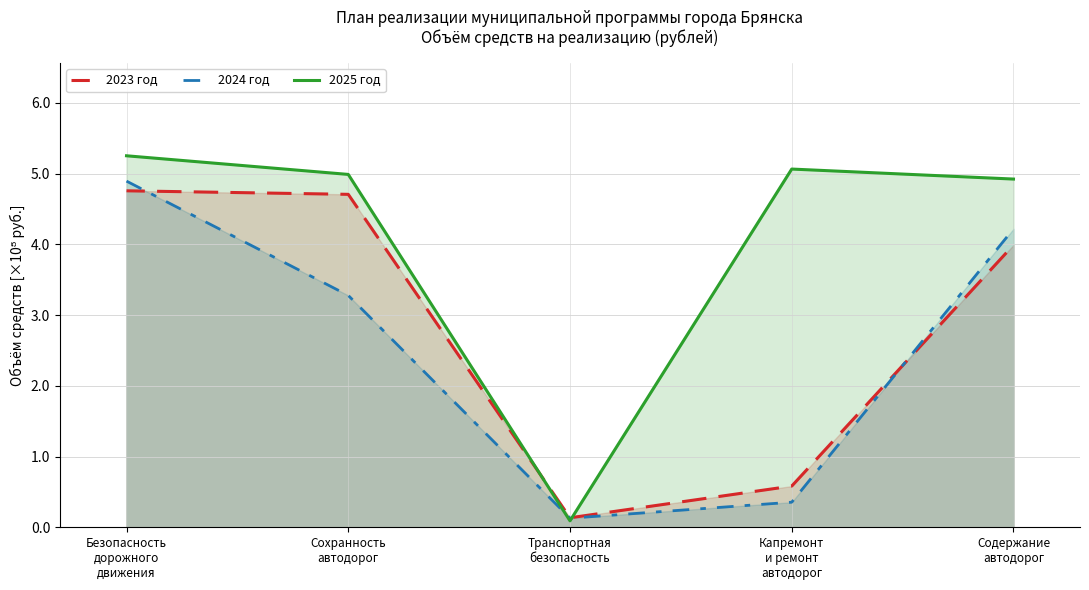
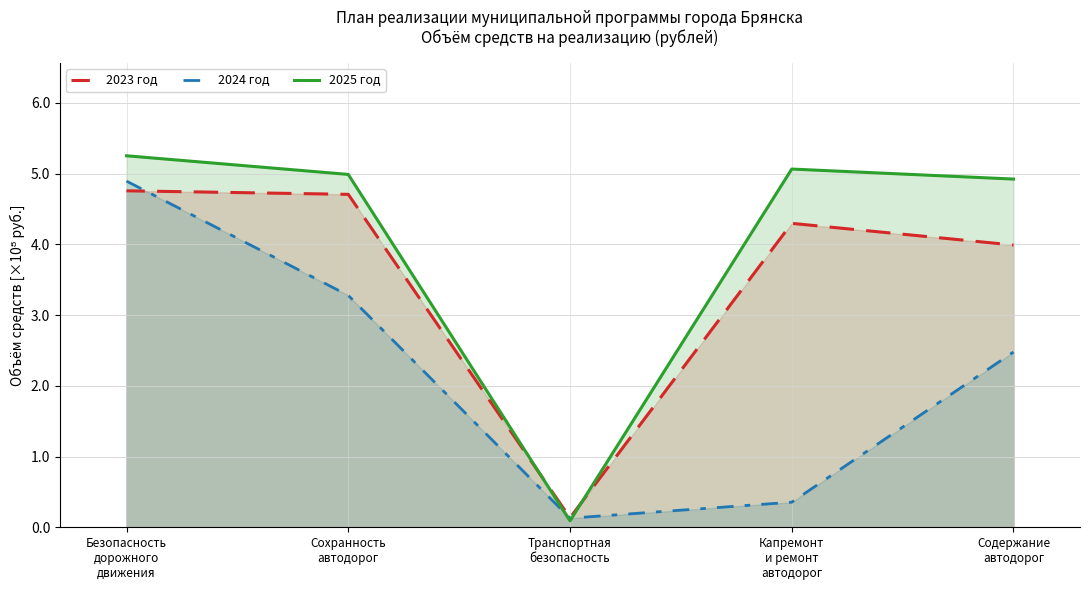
  {
    "2023 год": {
      "Безопасность дорожного движения": 4.8,
      "Сохранность автодорог": 4.7,
-     "Капремонт и ремонт автодорог": 0.6,
+     "Капремонт и ремонт автодорог": 4.3,
      "Содержание автодорог": 4.0
    },
    "2024 год": {
      "Безопасность дорожного движения": 4.9,
      "Сохранность автодорог": 3.3,
      "Капремонт и ремонт автодорог": 0.4,
-     "Содержание автодорог": 4.2
+     "Содержание автодорог": 2.5
    },
    "2025 год": {
      "Безопасность дорожного движения": 5.3,
      "Сохранность автодорог": 5.0,
      "Транспортная безопасность": 0.1,
      "Капремонт и ремонт автодорог": 5.1,
      "Содержание автодорог": 4.9
    }
  }
